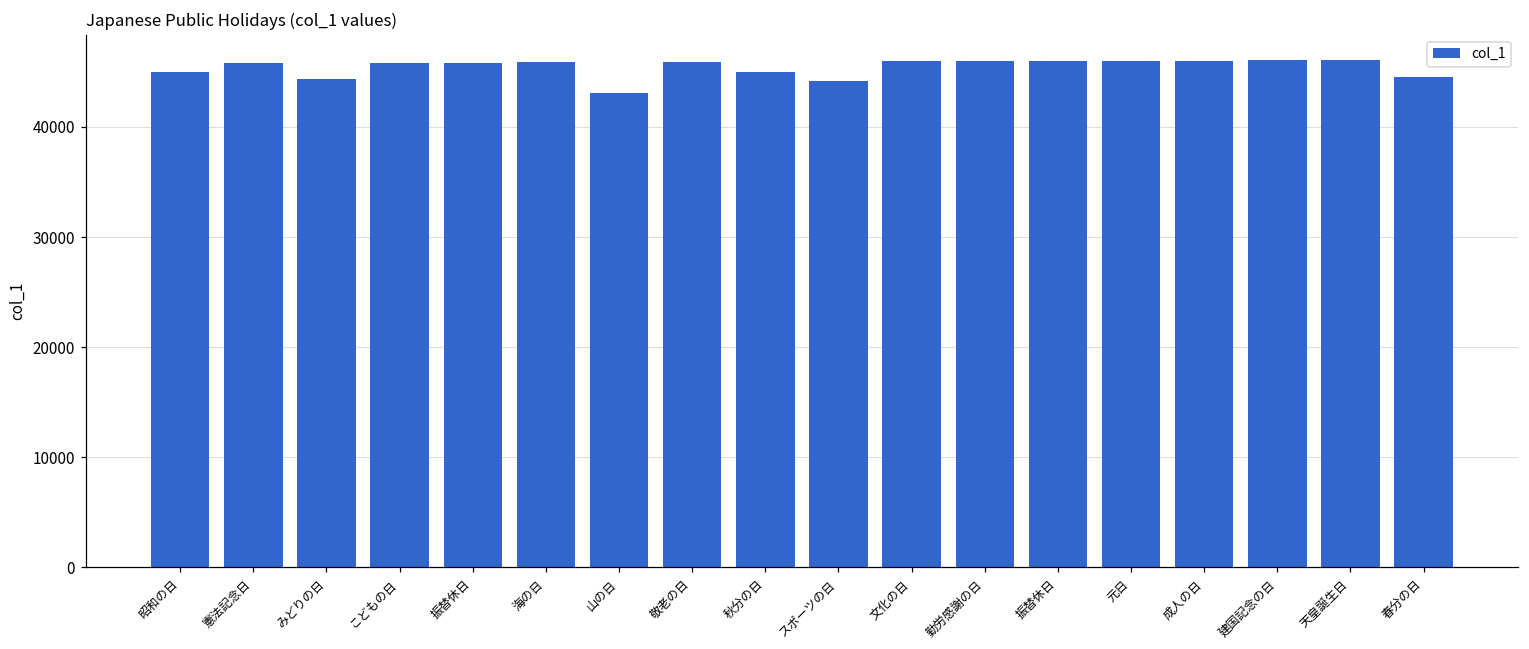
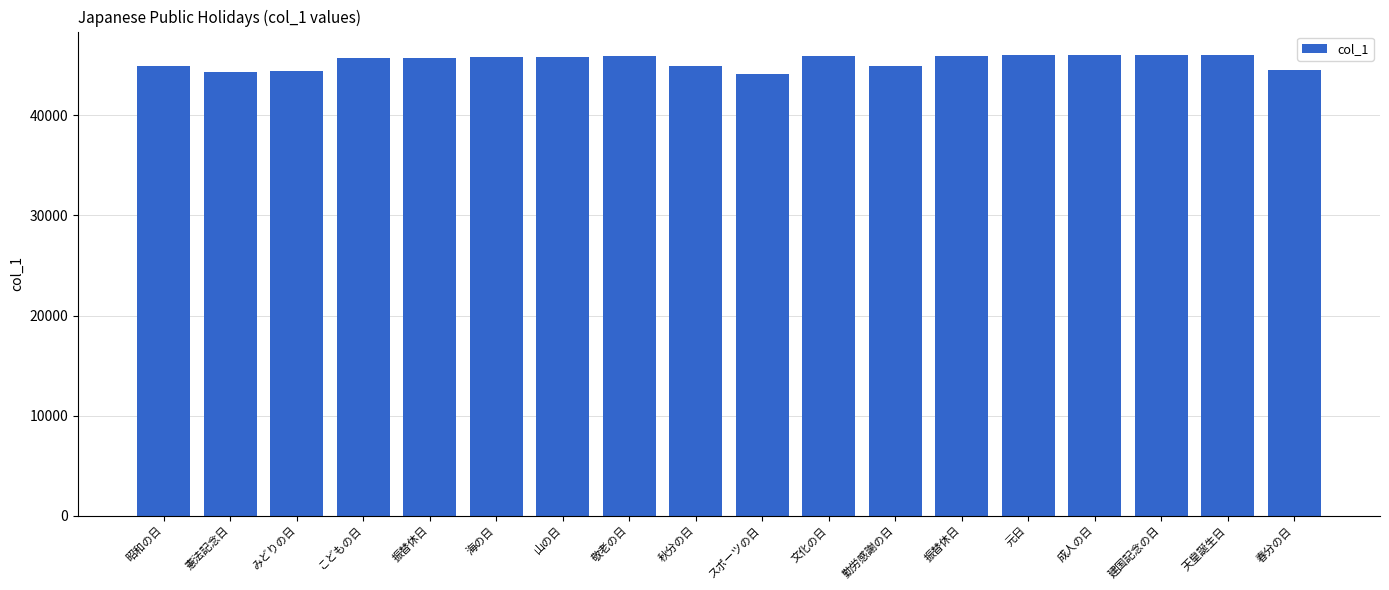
  {
    "昭和の日": 45000,
-   "憲法記念日": 45800,
+   "憲法記念日": 44300,
    "みどりの日": 44400,
    "こどもの日": 45800,
    "海の日": 45900,
-   "山の日": 43100,
+   "山の日": 45900,
    "敬老の日": 45900,
    "秋分の日": 45000,
    "スポーツの日": 44100,
    "文化の日": 46000,
-   "勤労感謝の日": 46000,
+   "勤労感謝の日": 44900,
    "元日": 46000,
    "成人の日": 46000,
    "建国記念の日": 46100,
    "天皇誕生日": 46100,
    "春分の日": 44500
  }
